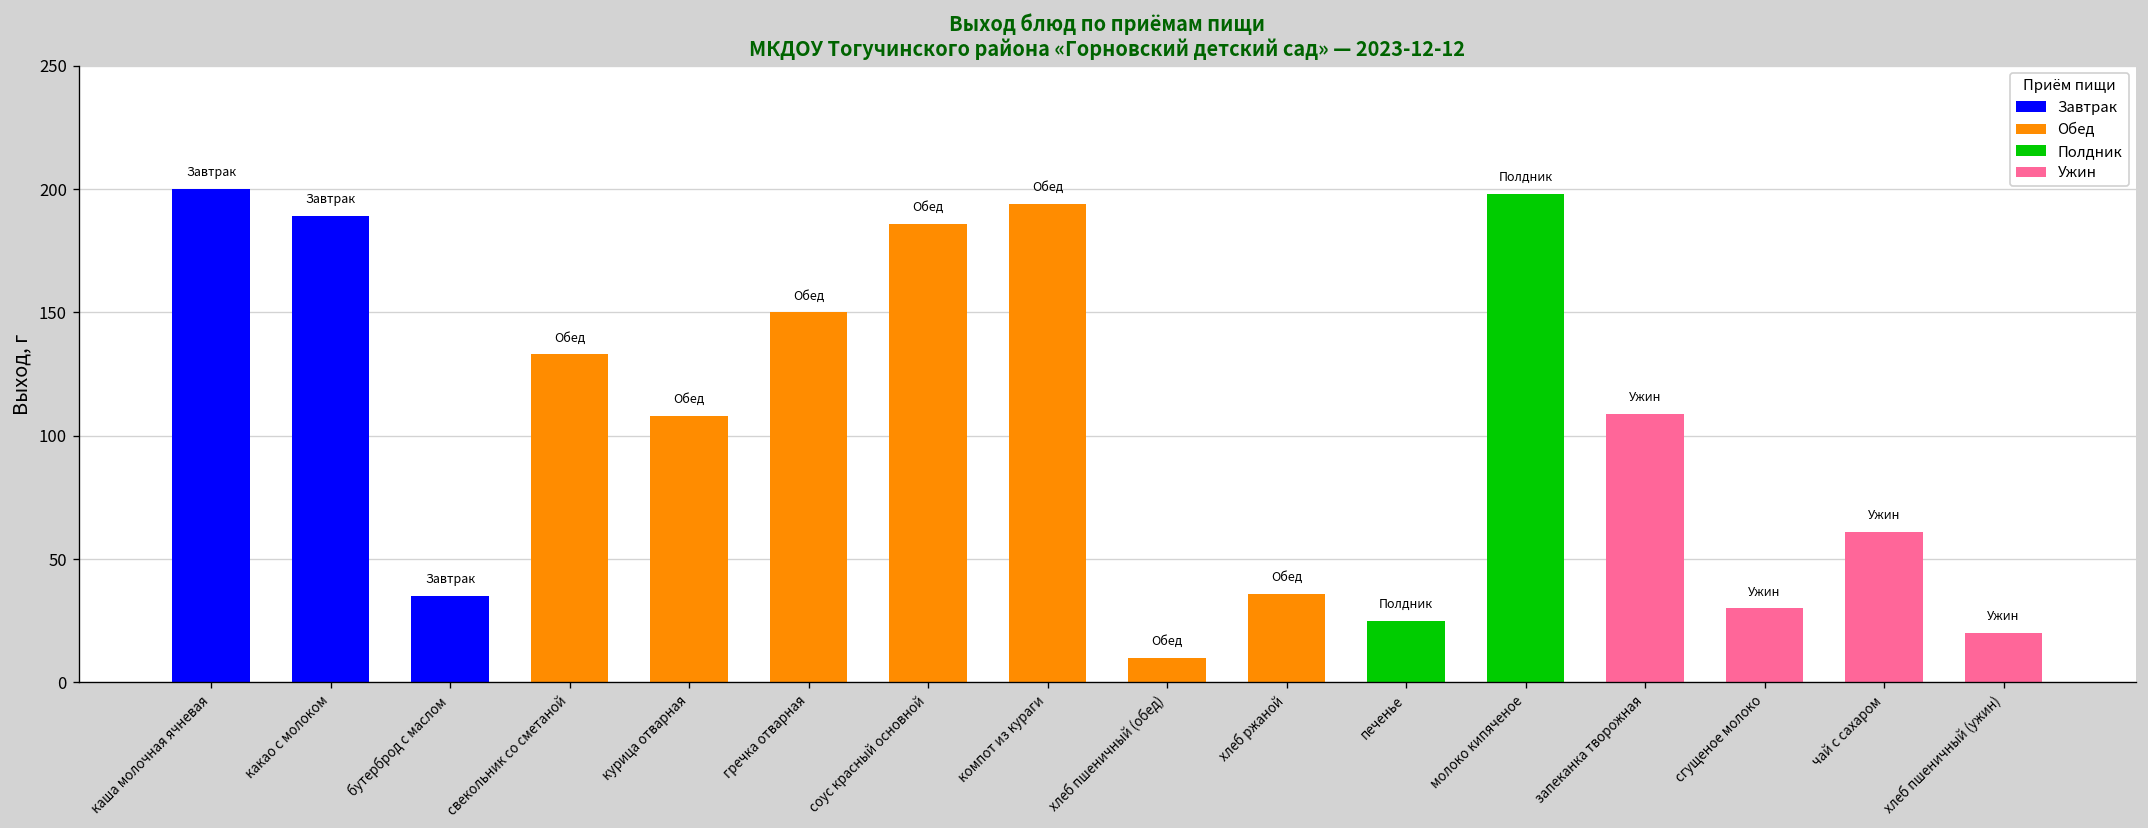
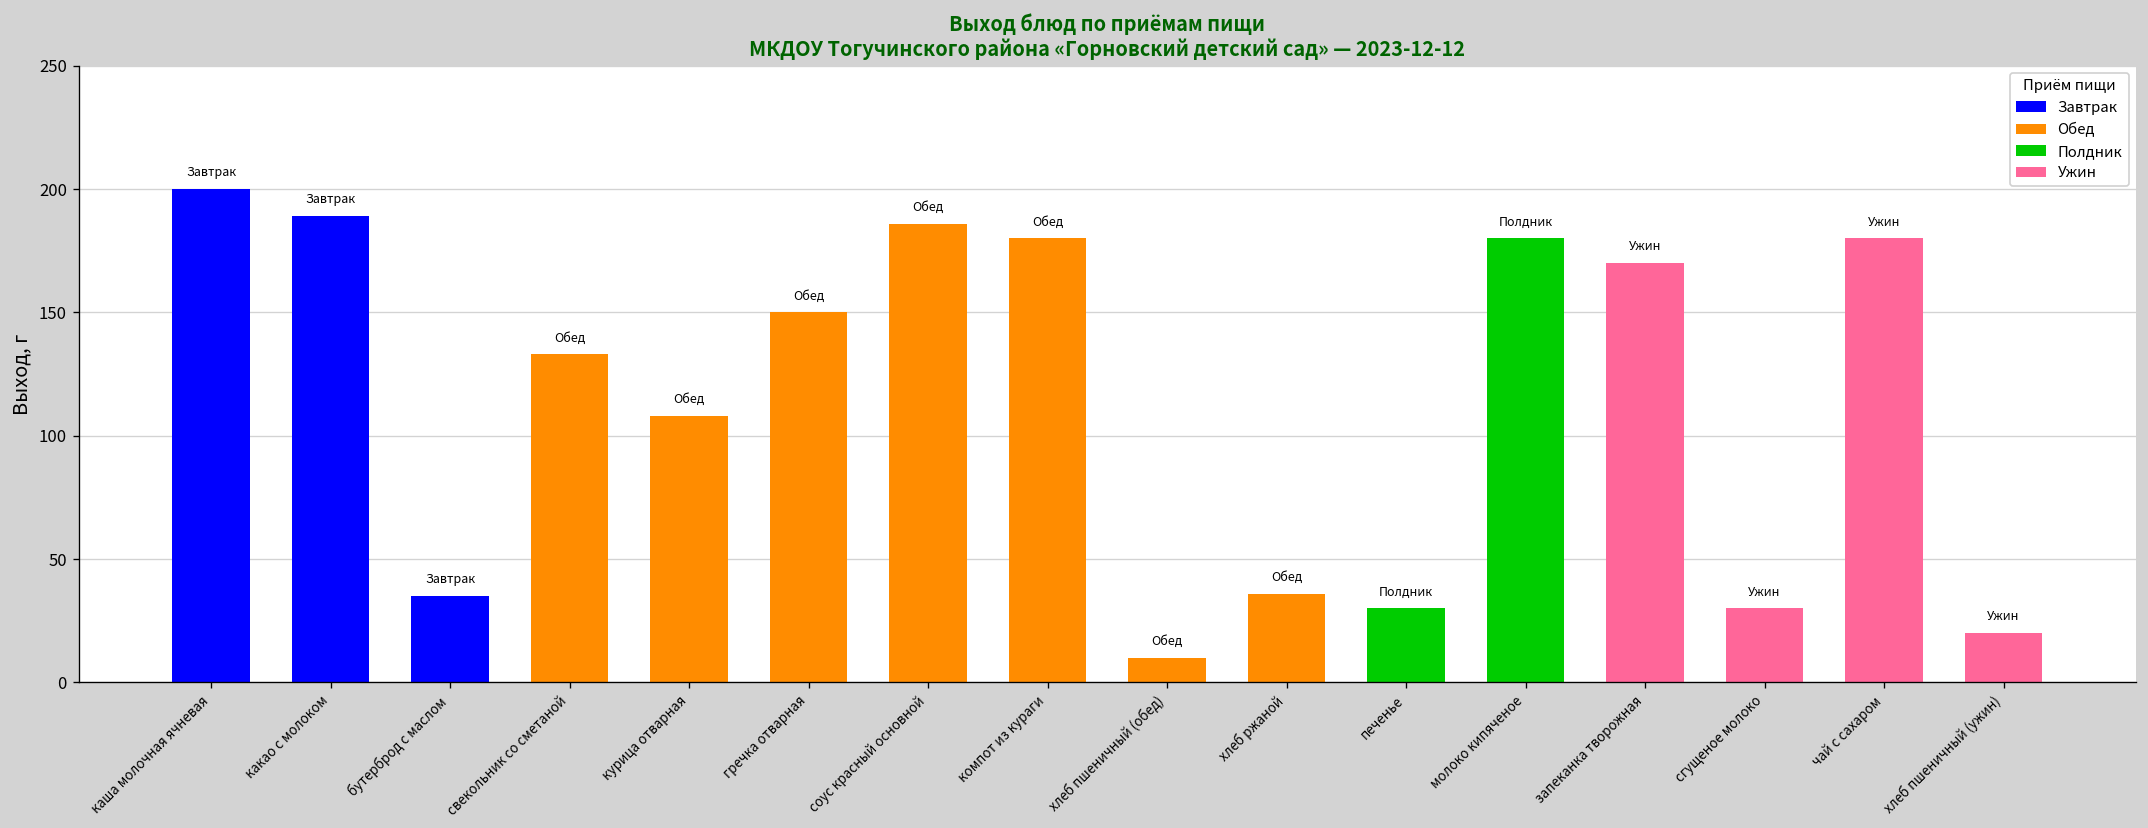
  {
    "каша молочная ячневая": 200,
    "какао с молоком": 189,
    "бутерброд с маслом": 35,
    "свекольник со сметаной": 133,
    "курица отварная": 108,
    "гречка отварная": 150,
    "соус красный основной": 186,
-   "компот из кураги": 194,
+   "компот из кураги": 180,
    "хлеб пшеничный (обед)": 10,
    "хлеб ржаной": 36,
-   "печенье": 25,
-   "молоко кипяченое": 198,
-   "запеканка творожная": 109,
+   "печенье": 30,
+   "молоко кипяченое": 180,
+   "запеканка творожная": 170,
    "сгущеное молоко": 30,
-   "чай с сахаром": 61,
+   "чай с сахаром": 180,
    "хлеб пшеничный (ужин)": 20
  }
